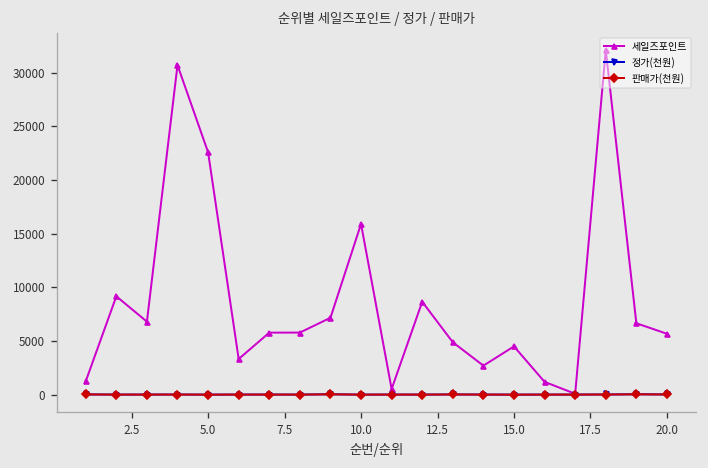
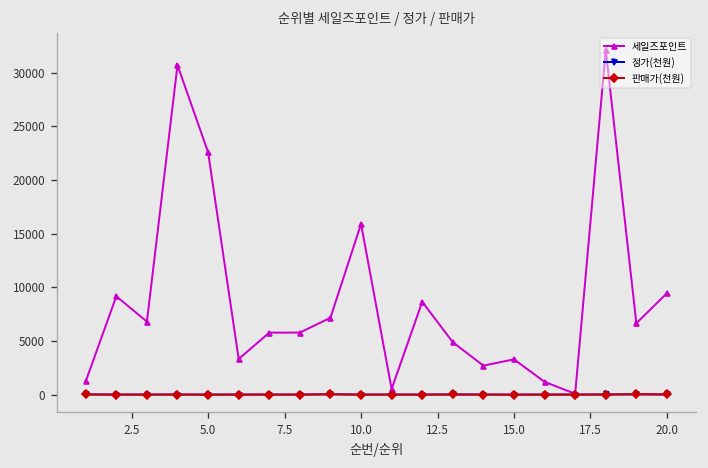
  {
    "세일즈포인트": {
      "5.0": 23000,
      "10.0": 16000,
-     "15.0": 5000,
-     "20.0": 6000
+     "15.0": 3000,
+     "20.0": 9000
    },
    "판매가(천원)": {
      "5.0": 0,
      "10.0": 0,
      "15.0": 0,
      "20.0": 0
    }
  }
